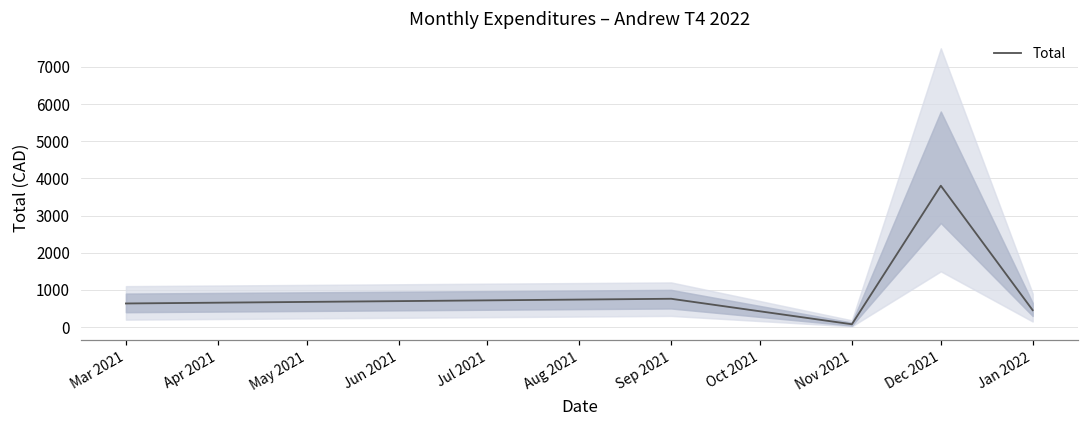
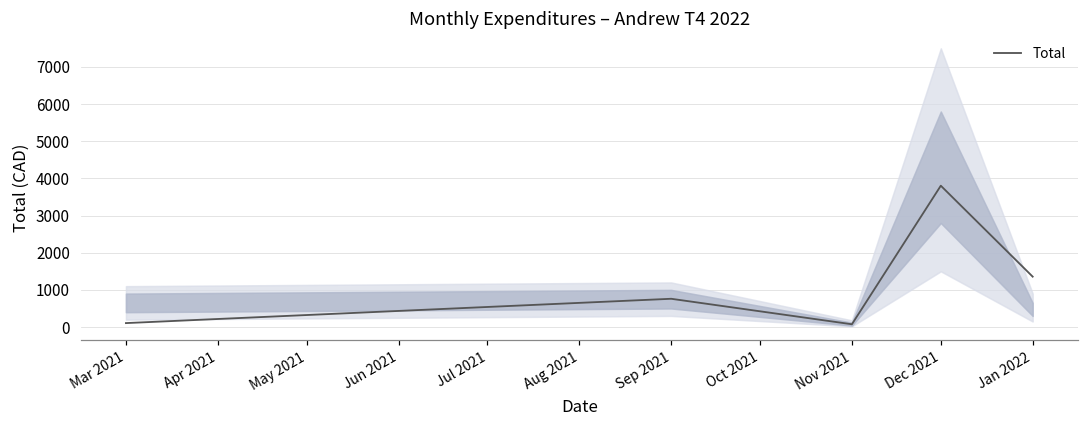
  {
    "Total": {
-     "Mar 2021": 600,
+     "Mar 2021": 100,
      "Sep 2021": 800,
      "Dec 2021": 3800,
-     "Jan 2022": 500
+     "Jan 2022": 1400
    }
  }
